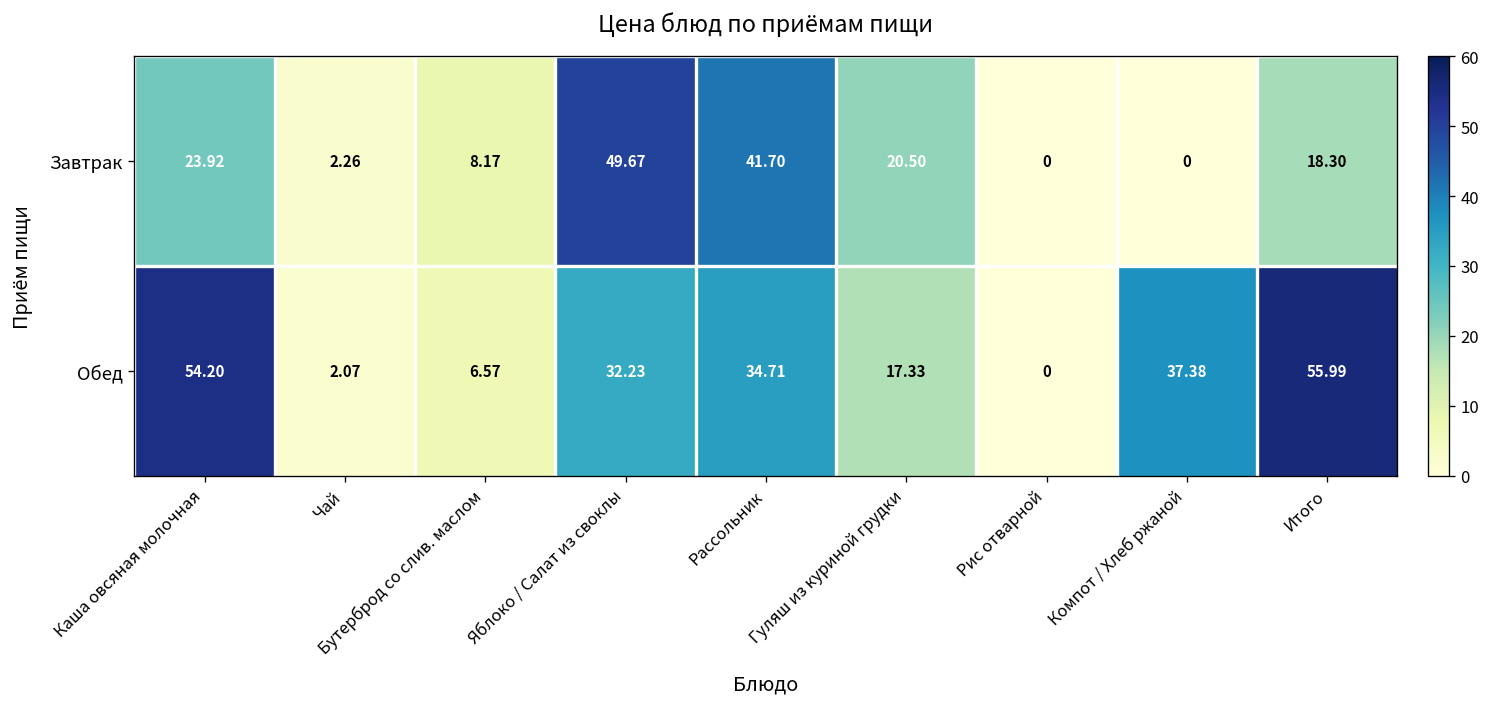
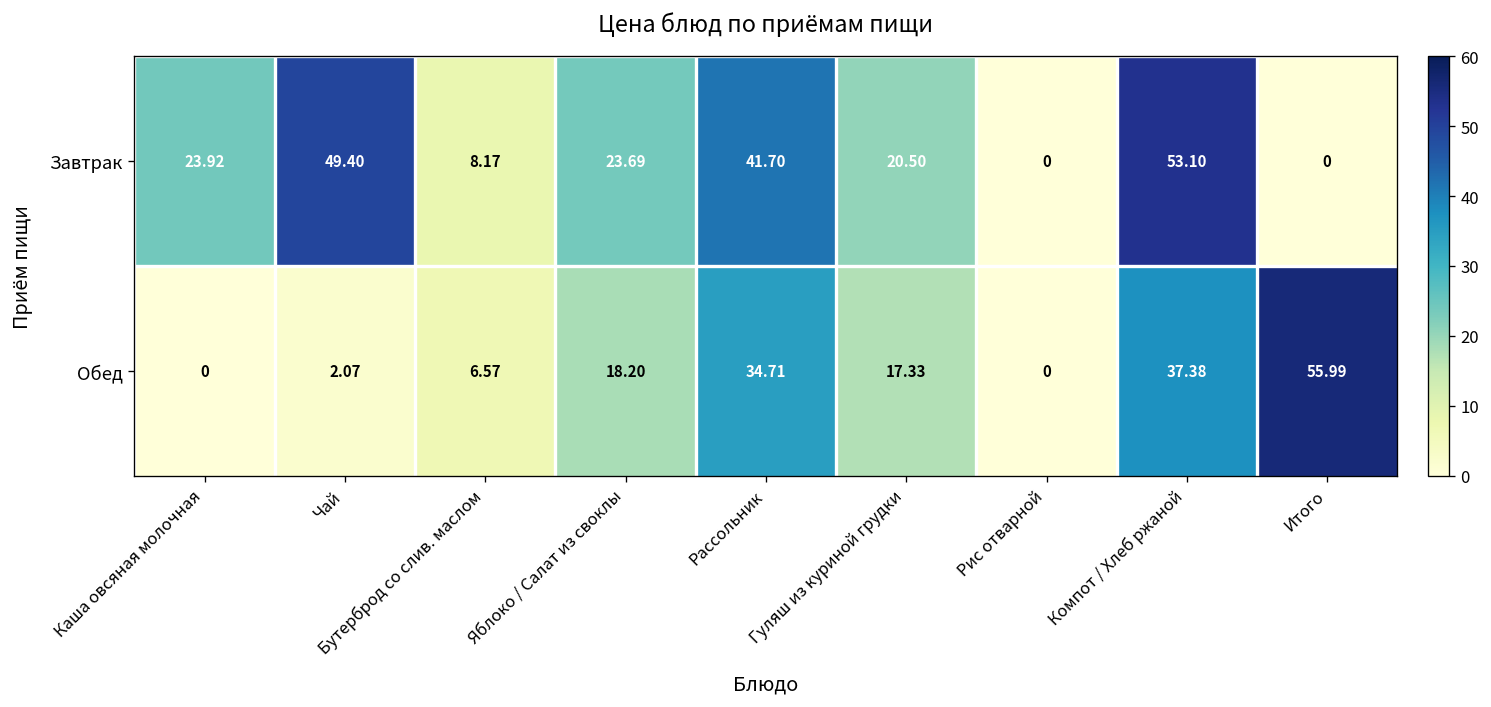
  {
    "Завтрак": {
      "Каша овсяная молочная": 23.92,
-     "Чай": 2.26,
+     "Чай": 49.40,
      "Бутерброд со слив. маслом": 8.17,
-     "Яблоко / Салат из своклы": 49.67,
+     "Яблоко / Салат из своклы": 23.69,
      "Рассольник": 41.70,
      "Гуляш из куриной грудки": 20.50,
      "Рис отварной": 0,
-     "Компот / Хлеб ржаной": 0,
-     "Итого": 18.30
+     "Компот / Хлеб ржаной": 53.10,
+     "Итого": 0
    },
    "Обед": {
-     "Каша овсяная молочная": 54.20,
+     "Каша овсяная молочная": 0,
      "Чай": 2.07,
      "Бутерброд со слив. маслом": 6.57,
-     "Яблоко / Салат из своклы": 32.23,
+     "Яблоко / Салат из своклы": 18.20,
      "Рассольник": 34.71,
      "Гуляш из куриной грудки": 17.33,
      "Рис отварной": 0,
      "Компот / Хлеб ржаной": 37.38,
      "Итого": 55.99
    }
  }
